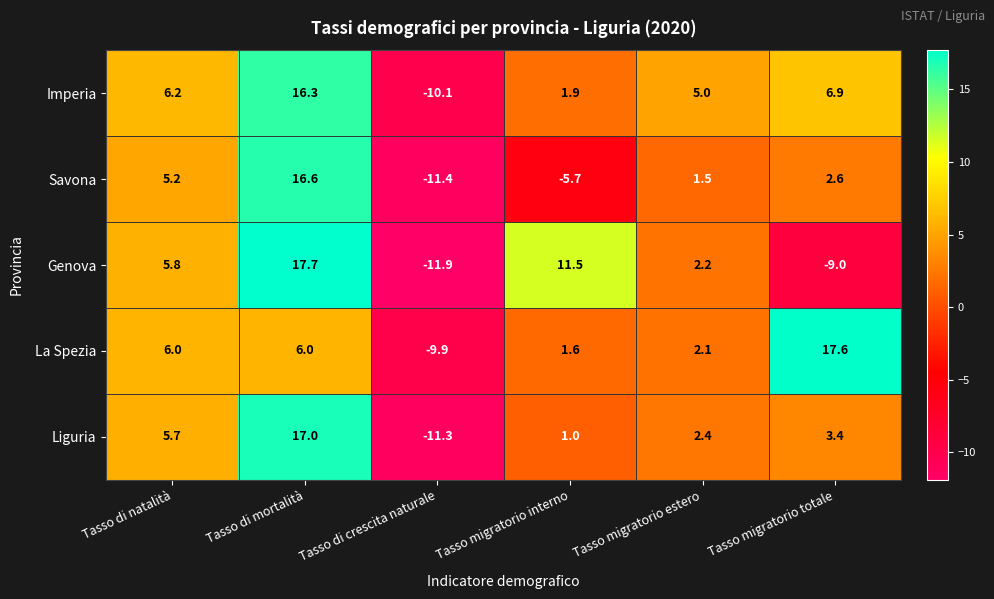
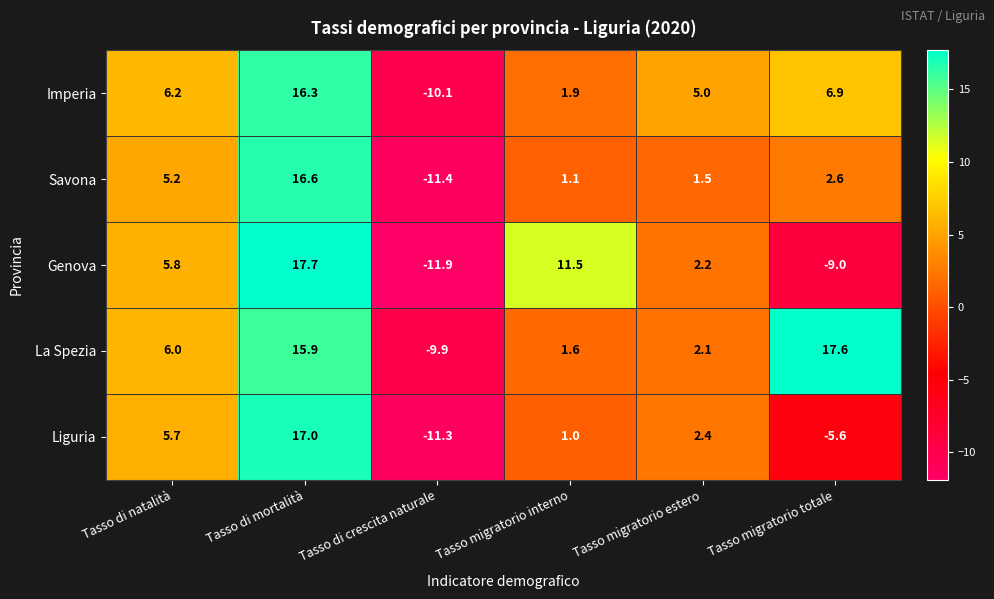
  {
    "Imperia": {
      "Tasso di natalità": 6.2,
      "Tasso di mortalità": 16.3,
      "Tasso di crescita naturale": -10.1,
      "Tasso migratorio interno": 1.9,
      "Tasso migratorio estero": 5.0,
      "Tasso migratorio totale": 6.9
    },
    "Savona": {
      "Tasso di natalità": 5.2,
      "Tasso di mortalità": 16.6,
      "Tasso di crescita naturale": -11.4,
-     "Tasso migratorio interno": -5.7,
+     "Tasso migratorio interno": 1.1,
      "Tasso migratorio estero": 1.5,
      "Tasso migratorio totale": 2.6
    },
    "Genova": {
      "Tasso di natalità": 5.8,
      "Tasso di mortalità": 17.7,
      "Tasso di crescita naturale": -11.9,
      "Tasso migratorio interno": 11.5,
      "Tasso migratorio estero": 2.2,
      "Tasso migratorio totale": -9.0
    },
    "La Spezia": {
      "Tasso di natalità": 6.0,
-     "Tasso di mortalità": 6.0,
+     "Tasso di mortalità": 15.9,
      "Tasso di crescita naturale": -9.9,
      "Tasso migratorio interno": 1.6,
      "Tasso migratorio estero": 2.1,
      "Tasso migratorio totale": 17.6
    },
    "Liguria": {
      "Tasso di natalità": 5.7,
      "Tasso di mortalità": 17.0,
      "Tasso di crescita naturale": -11.3,
      "Tasso migratorio interno": 1.0,
      "Tasso migratorio estero": 2.4,
-     "Tasso migratorio totale": 3.4
+     "Tasso migratorio totale": -5.6
    }
  }
